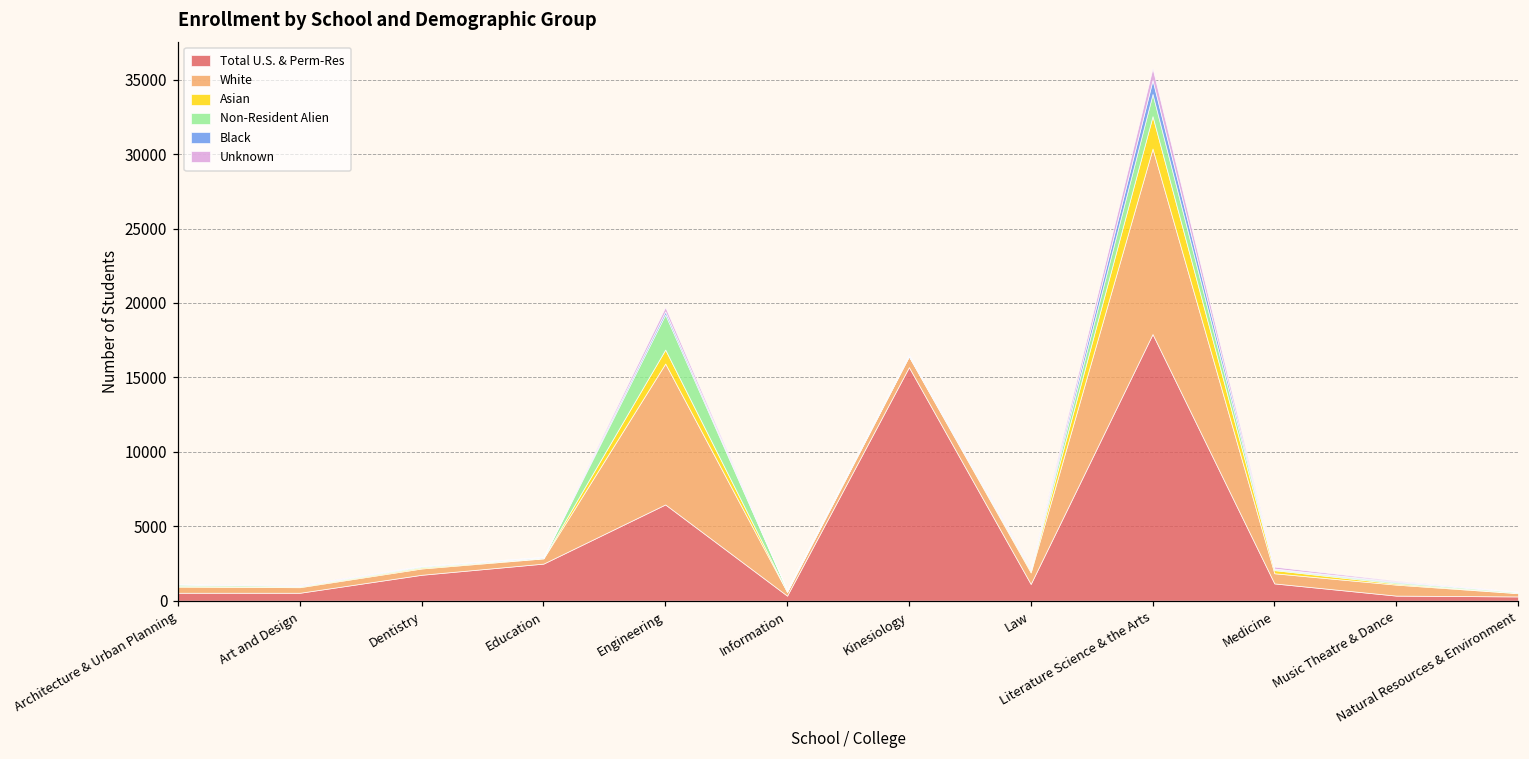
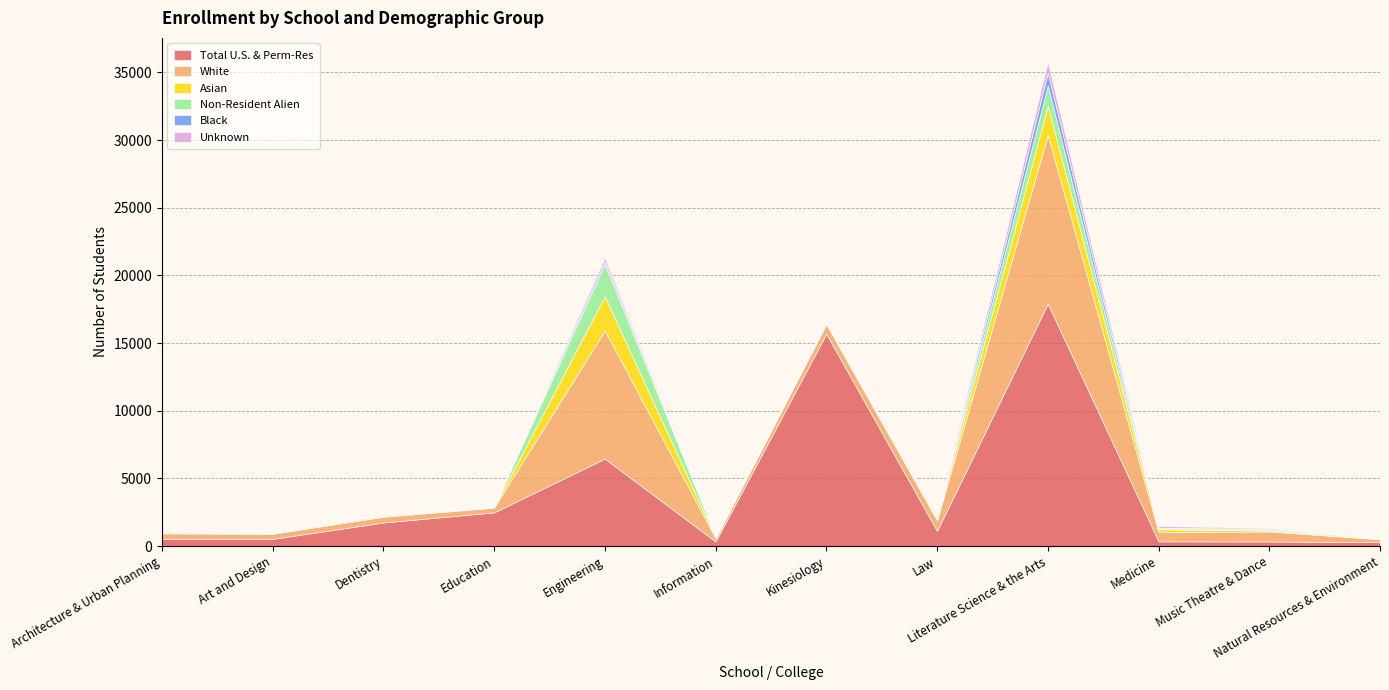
  {
    "Total U.S. & Perm-Res": {
      "Architecture & Urban Planning": 500,
      "Art and Design": 500,
      "Dentistry": 1700,
      "Education": 2500,
      "Engineering": 6500,
      "Information": 300,
      "Kinesiology": 15700,
      "Law": 1100,
      "Literature Science & the Arts": 17900,
-     "Medicine": 1200,
+     "Medicine": 300,
      "Music Theatre & Dance": 300,
      "Natural Resources & Environment": 300
    },
    "White": {
      "Engineering": 9500,
      "Literature Science & the Arts": 12500,
      "Medicine": 700
    },
    "Asian": {
-     "Engineering": 900,
+     "Engineering": 2500,
      "Literature Science & the Arts": 2200
    },
    "Non-Resident Alien": {
      "Engineering": 2400,
      "Literature Science & the Arts": 1500
    },
    "Black": {
      "Engineering": 200,
      "Literature Science & the Arts": 900
    },
    "Unknown": {
      "Engineering": 300,
      "Literature Science & the Arts": 800
    }
  }
